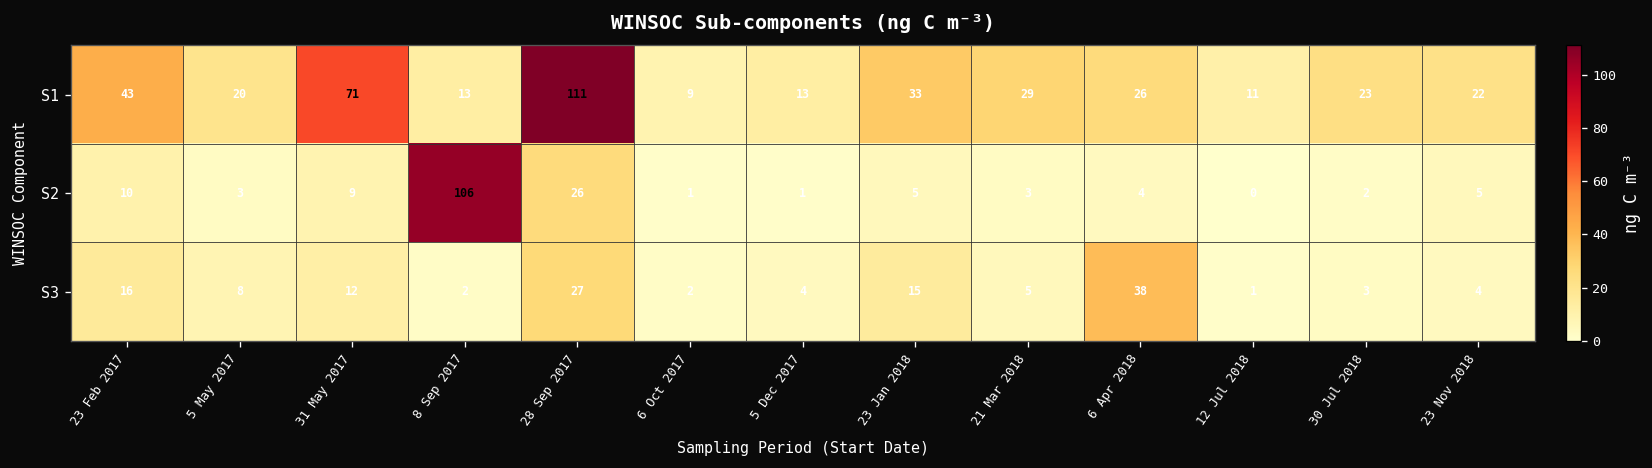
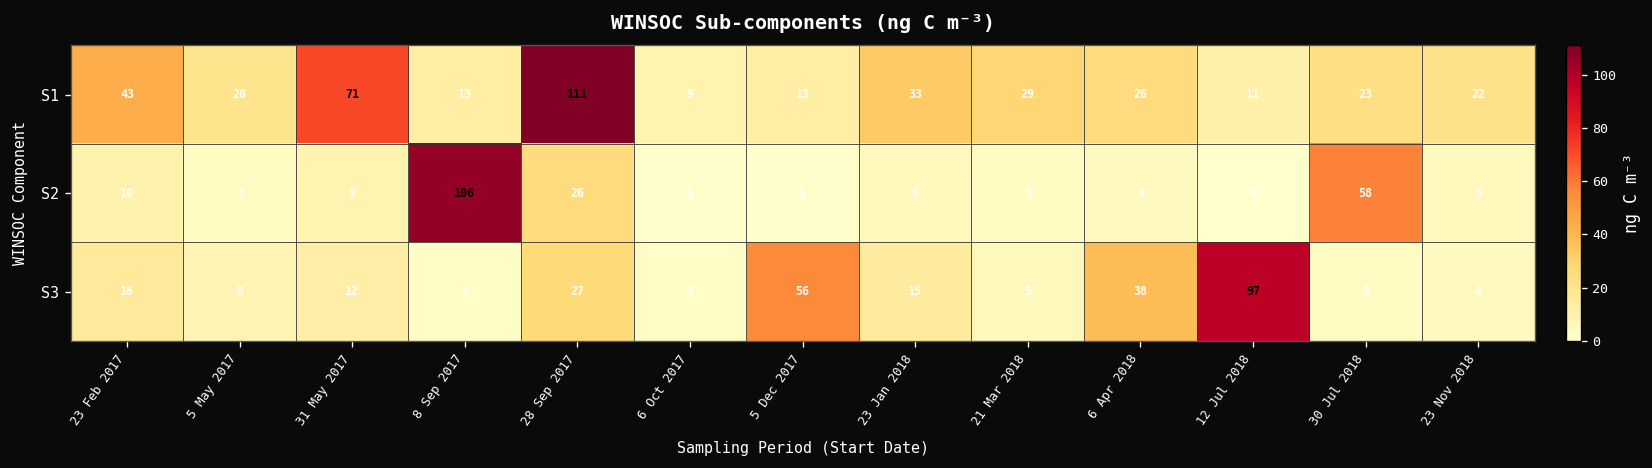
  {
    "S1": {
      "23 Feb 2017": 43,
      "5 May 2017": 20,
      "31 May 2017": 71,
      "8 Sep 2017": 13,
      "28 Sep 2017": 111,
      "6 Oct 2017": 9,
      "5 Dec 2017": 13,
      "23 Jan 2018": 33,
      "21 Mar 2018": 29,
      "6 Apr 2018": 26,
      "12 Jul 2018": 11,
      "30 Jul 2018": 23,
      "23 Nov 2018": 22
    },
    "S2": {
      "23 Feb 2017": 10,
      "5 May 2017": 3,
      "31 May 2017": 9,
      "8 Sep 2017": 106,
      "28 Sep 2017": 26,
      "6 Oct 2017": 1,
      "5 Dec 2017": 1,
      "23 Jan 2018": 5,
      "21 Mar 2018": 3,
      "6 Apr 2018": 4,
      "12 Jul 2018": 0,
-     "30 Jul 2018": 2,
+     "30 Jul 2018": 58,
      "23 Nov 2018": 5
    },
    "S3": {
      "23 Feb 2017": 16,
      "5 May 2017": 8,
      "31 May 2017": 12,
      "8 Sep 2017": 2,
      "28 Sep 2017": 27,
      "6 Oct 2017": 2,
-     "5 Dec 2017": 4,
+     "5 Dec 2017": 56,
      "23 Jan 2018": 15,
      "21 Mar 2018": 5,
      "6 Apr 2018": 38,
-     "12 Jul 2018": 1,
+     "12 Jul 2018": 97,
      "30 Jul 2018": 3,
      "23 Nov 2018": 4
    }
  }
